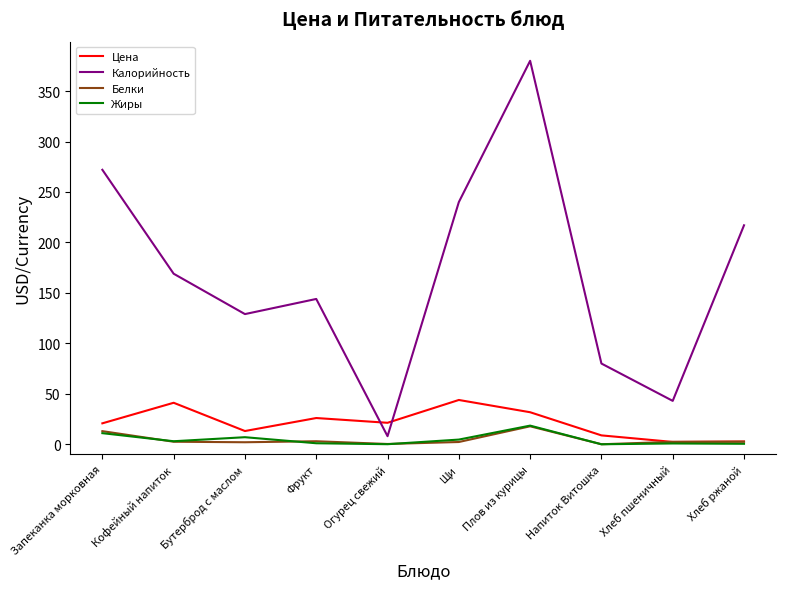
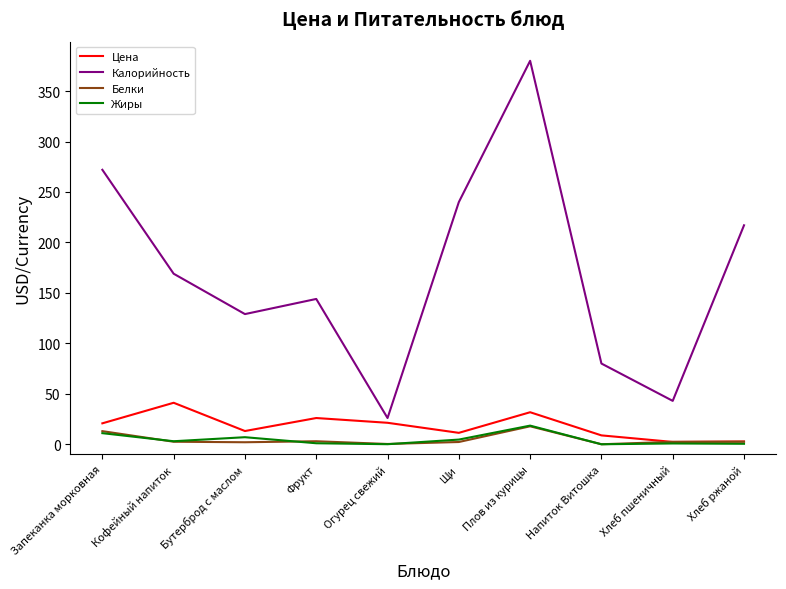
  {
    "Цена": {
      "Запеканка морковная": 21,
      "Кофейный напиток": 41,
      "Бутерброд с маслом": 13,
      "Фрукт": 26,
      "Огурец свежий": 21,
-     "Щи": 44,
+     "Щи": 11,
      "Плов из курицы": 32,
      "Напиток Витошка": 9
    },
    "Калорийность": {
      "Запеканка морковная": 272,
      "Кофейный напиток": 169,
      "Бутерброд с маслом": 129,
      "Фрукт": 144,
-     "Огурец свежий": 8,
+     "Огурец свежий": 26,
      "Щи": 240,
      "Плов из курицы": 380,
      "Напиток Витошка": 80,
      "Хлеб пшеничный": 43,
      "Хлеб ржаной": 217
    },
    "Белки": {
      "Бутерброд с маслом": 2
    },
    "Жиры": {
      "Бутерброд с маслом": 7
    }
  }
